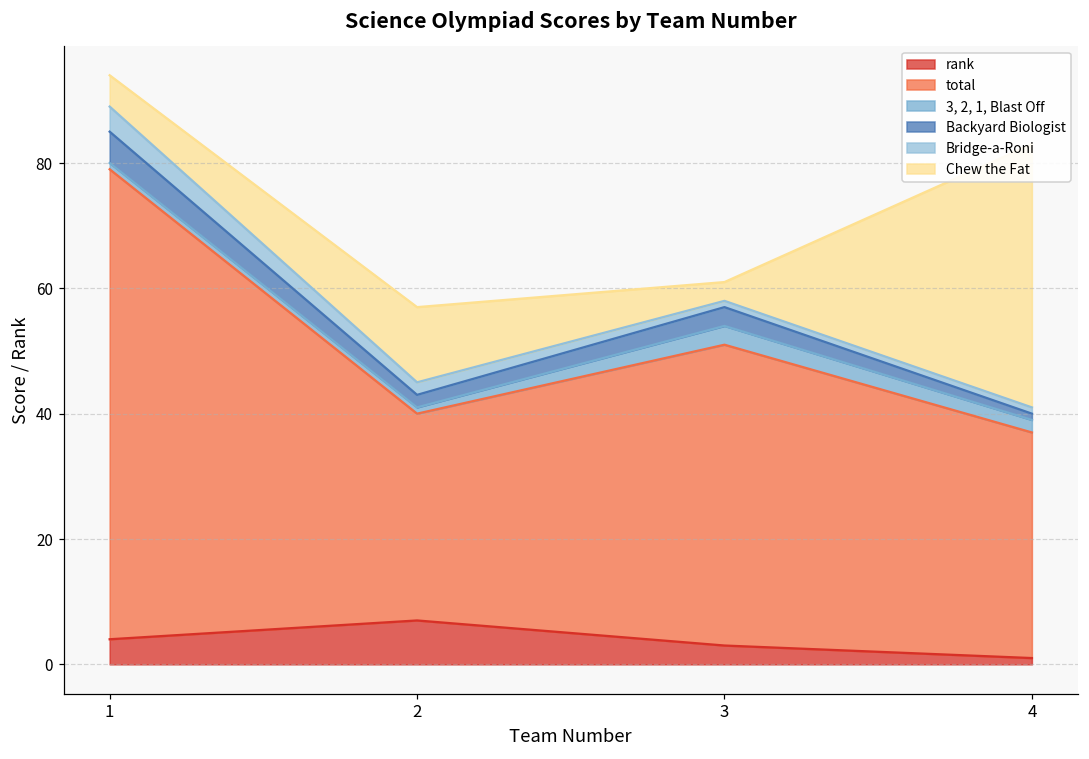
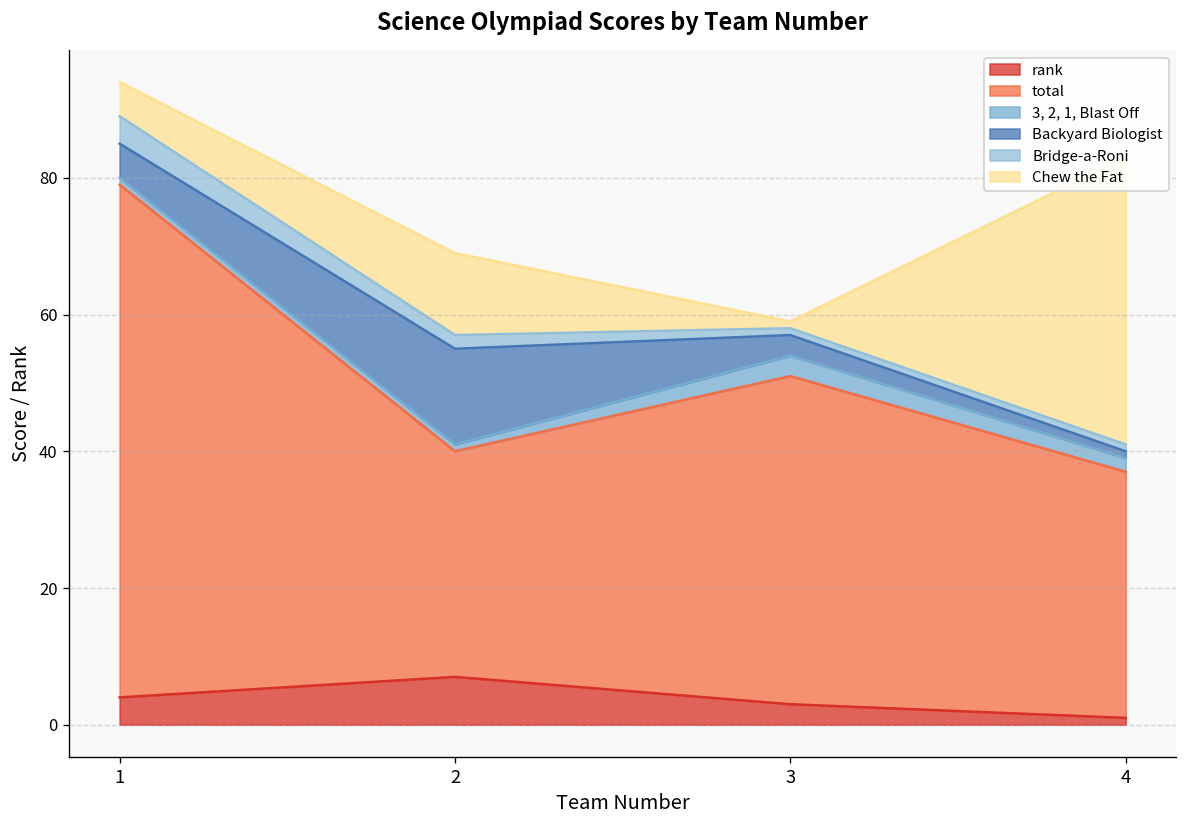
  {
    "rank": {
      "1": 4,
      "2": 7,
      "3": 3,
      "4": 1
    },
    "total": {
      "1": 75,
      "2": 33,
      "3": 48,
      "4": 36
    },
    "Backyard Biologist": {
      "1": 5,
-     "2": 2,
+     "2": 14,
      "3": 3,
      "4": 1
    },
    "Chew the Fat": {
      "1": 5,
      "2": 12,
-     "3": 3
+     "3": 1
    }
  }
